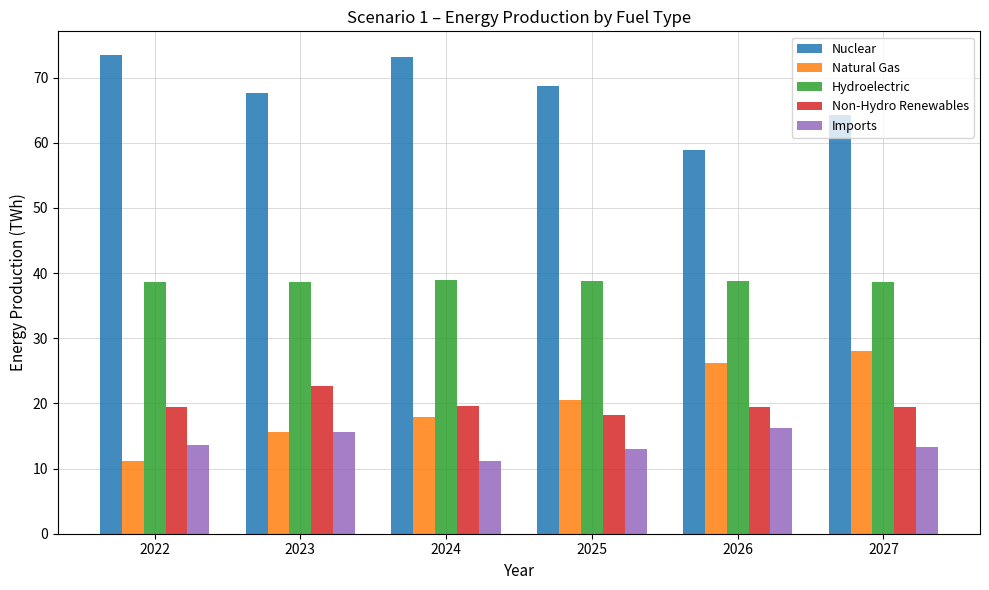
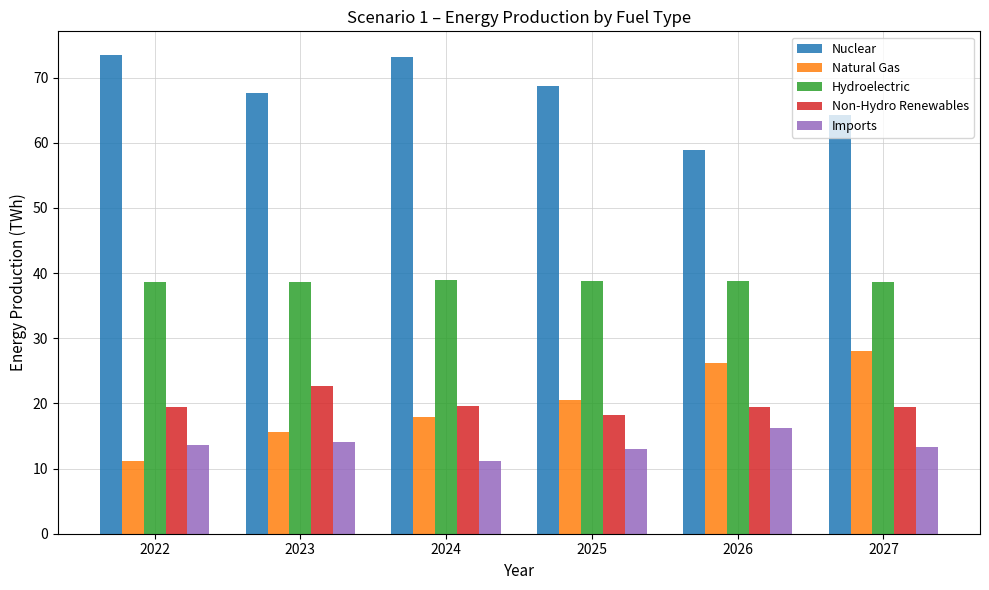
  {
    "Nuclear": {
      "2022": 73,
      "2023": 68,
      "2024": 73,
      "2025": 69,
      "2026": 59
    },
    "Natural Gas": {
      "2022": 11,
      "2023": 16,
      "2024": 18,
      "2025": 21,
      "2026": 26,
      "2027": 28
    },
    "Hydroelectric": {
      "2022": 39,
      "2023": 39,
      "2024": 39,
      "2025": 39,
      "2026": 39,
      "2027": 39
    },
    "Non-Hydro Renewables": {
      "2022": 19,
      "2023": 23,
      "2024": 20,
      "2025": 18,
      "2026": 19,
      "2027": 19
    },
    "Imports": {
      "2022": 14,
-     "2023": 16,
+     "2023": 14,
      "2024": 11,
      "2025": 13,
      "2026": 16,
      "2027": 13
    }
  }
